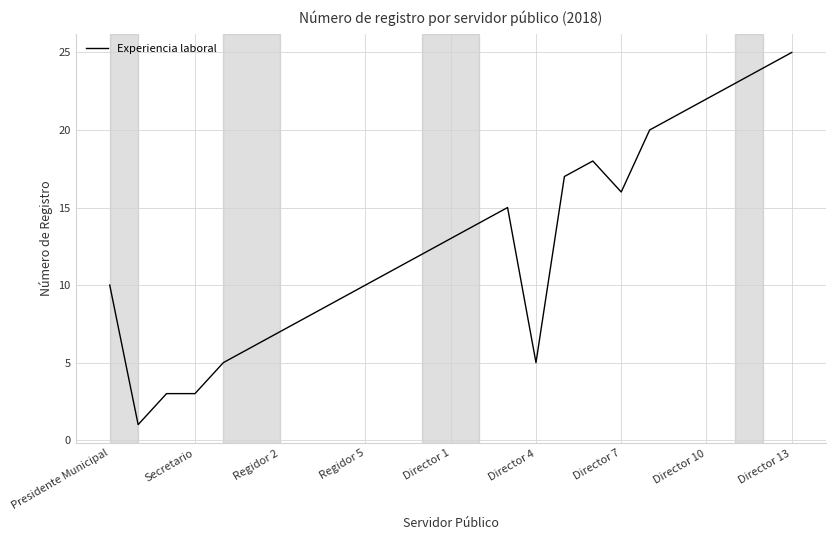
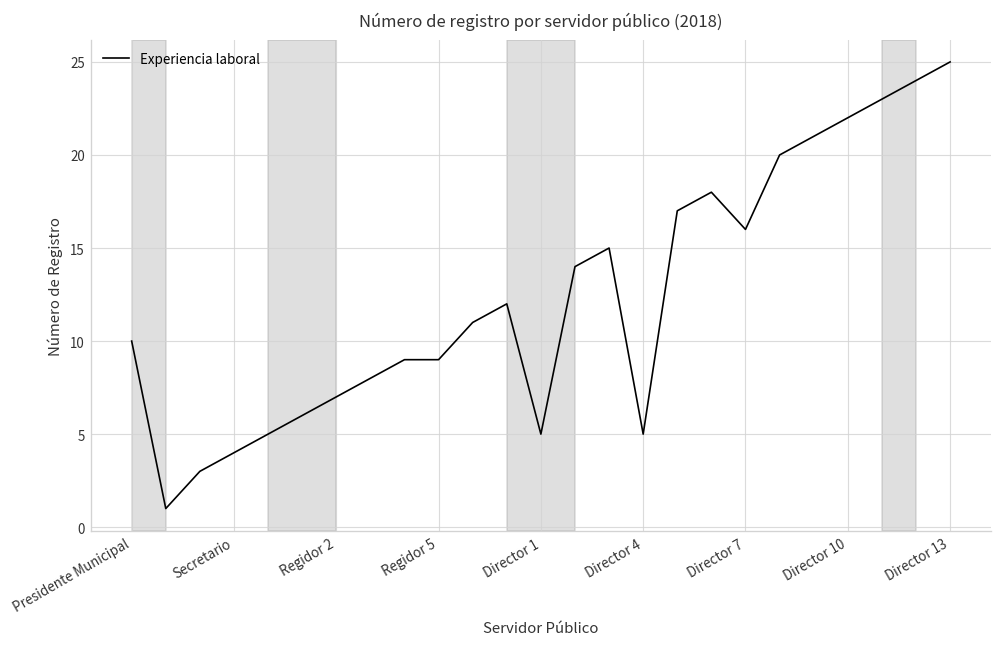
  {
    "Presidente Municipal": 10,
-   "Secretario": 3,
+   "Secretario": 4,
    "Regidor 2": 7,
-   "Regidor 5": 10,
-   "Director 1": 13,
+   "Regidor 5": 9,
+   "Director 1": 5,
    "Director 4": 5,
    "Director 7": 16,
    "Director 10": 22,
    "Director 13": 25
  }
